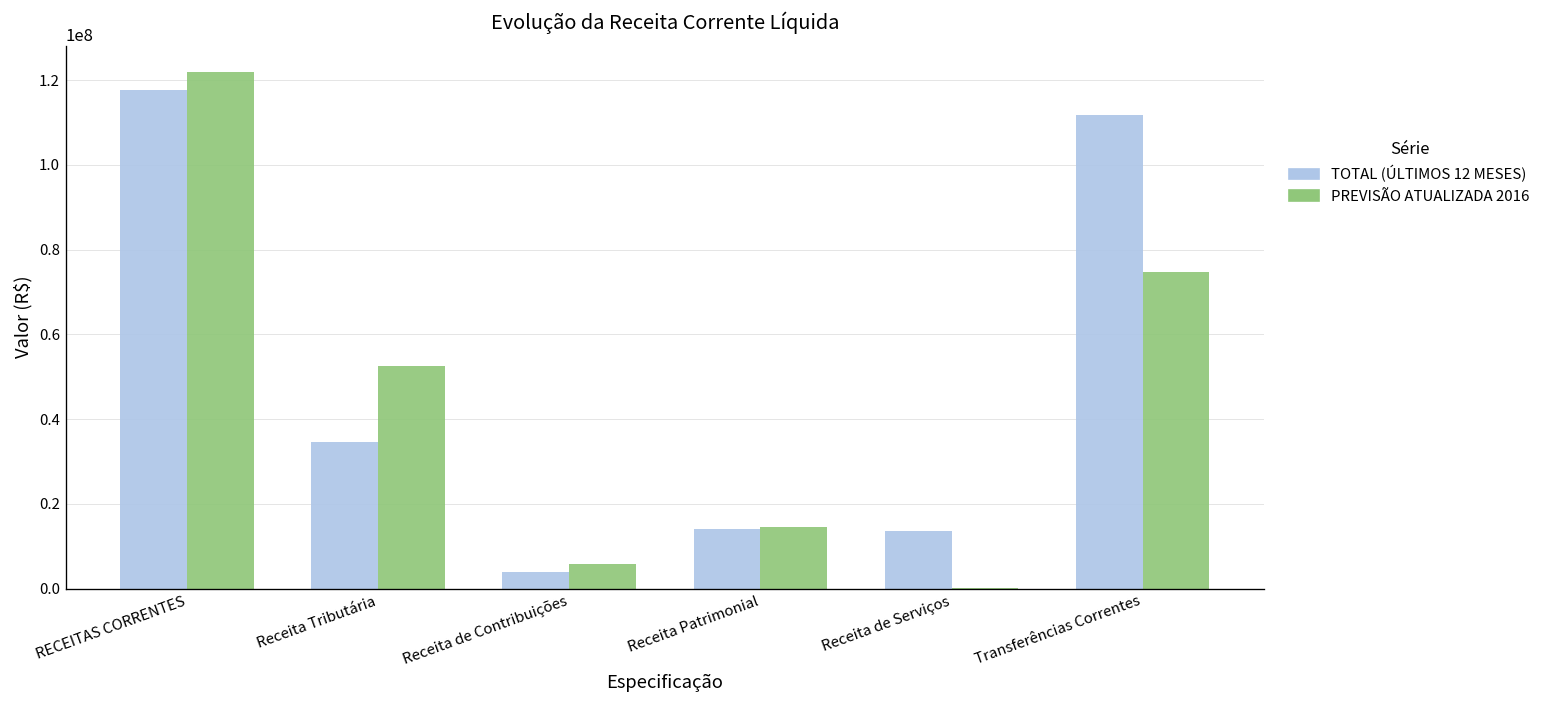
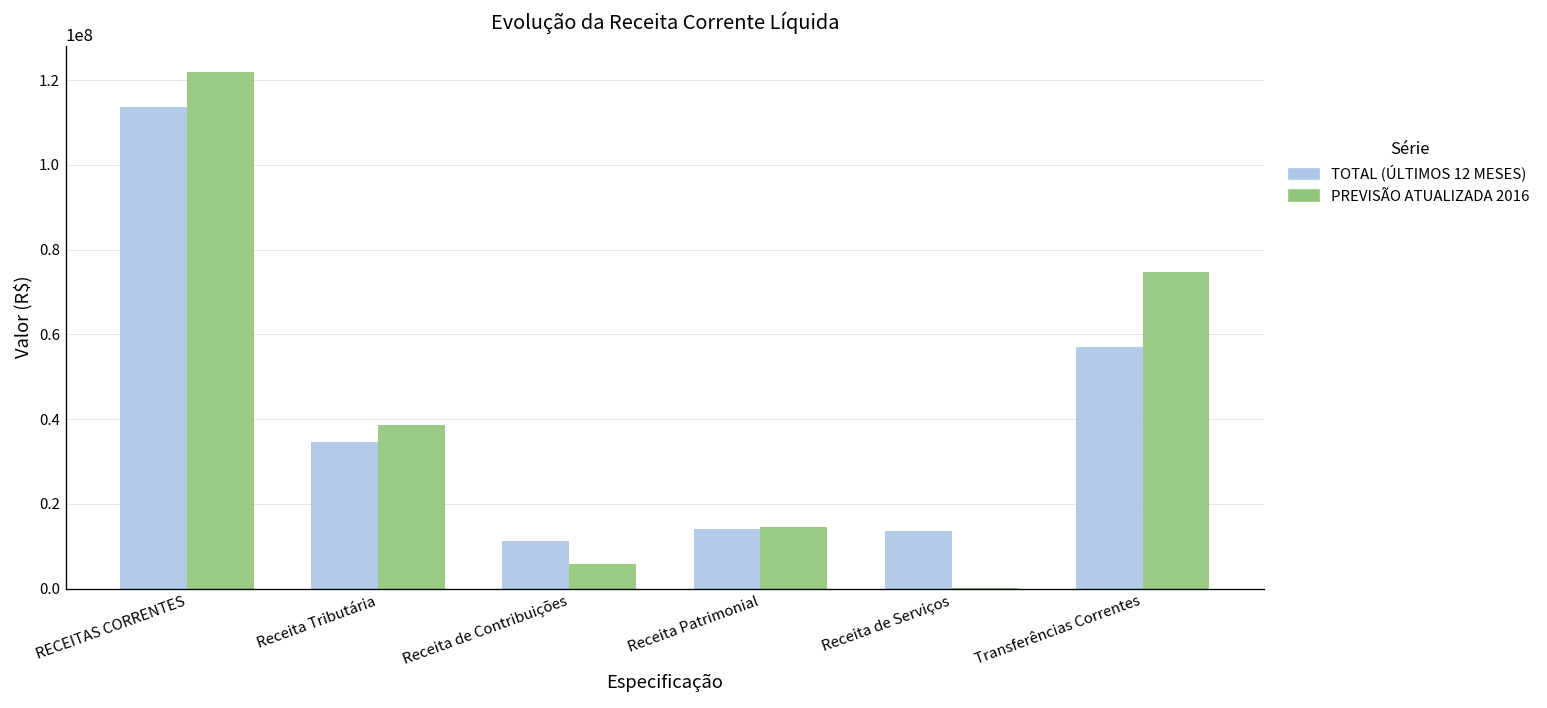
  {
    "TOTAL (ÚLTIMOS 12 MESES)": {
-     "RECEITAS CORRENTES": 118000000,
+     "RECEITAS CORRENTES": 114000000,
      "Receita Tributária": 35000000,
-     "Receita de Contribuições": 4000000,
+     "Receita de Contribuições": 11000000,
      "Receita Patrimonial": 14000000,
      "Receita de Serviços": 13000000,
-     "Transferências Correntes": 112000000
+     "Transferências Correntes": 57000000
    },
    "PREVISÃO ATUALIZADA 2016": {
      "RECEITAS CORRENTES": 122000000,
-     "Receita Tributária": 53000000,
+     "Receita Tributária": 39000000,
      "Receita de Contribuições": 6000000,
      "Receita Patrimonial": 14000000,
      "Transferências Correntes": 75000000
    }
  }
